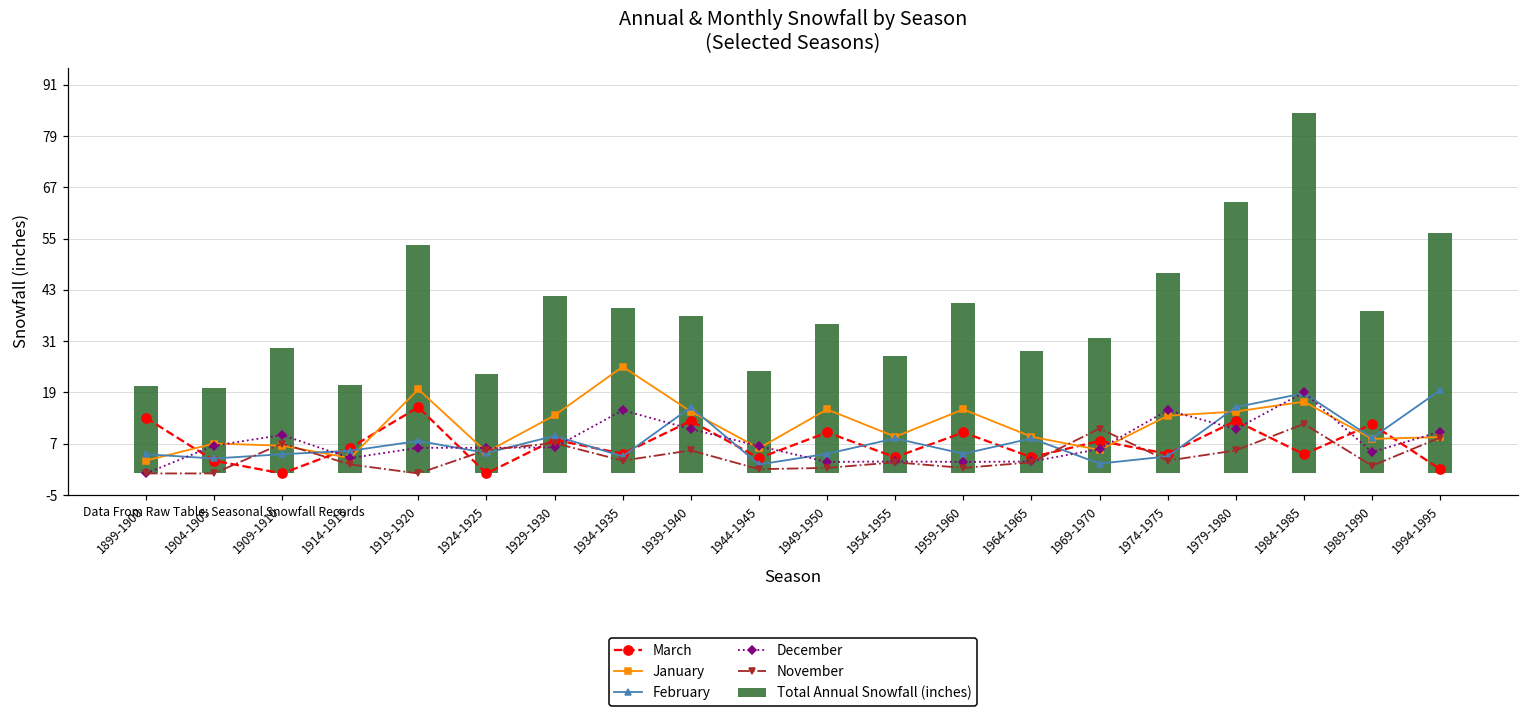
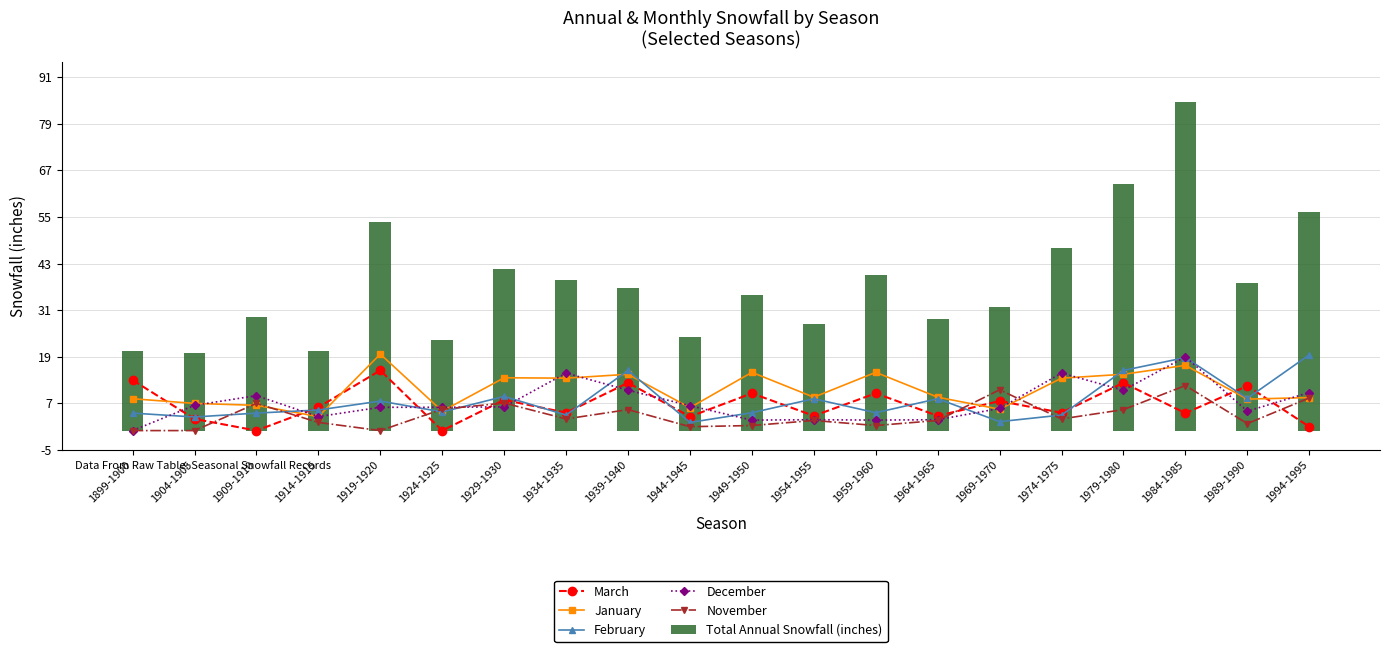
  {
    "March": {
      "1899-1900": 13,
      "1909-1910": 0,
      "1914-1915": 6,
      "1919-1920": 16,
      "1924-1925": 0,
      "1929-1930": 8,
      "1939-1940": 12,
      "1944-1945": 4,
      "1949-1950": 10,
      "1954-1955": 4,
      "1959-1960": 10,
      "1964-1965": 4,
      "1969-1970": 8,
      "1979-1980": 12,
      "1984-1985": 5,
      "1989-1990": 12,
      "1994-1995": 1
    },
    "Total Annual Snowfall (inches)": {
      "1899-1900": 20,
      "1904-1905": 20,
      "1909-1910": 29,
      "1914-1915": 21,
      "1919-1920": 54,
      "1924-1925": 23,
      "1929-1930": 42,
      "1934-1935": 39,
      "1939-1940": 37,
      "1944-1945": 24,
      "1949-1950": 35,
      "1954-1955": 27,
      "1959-1960": 40,
      "1964-1965": 29,
      "1969-1970": 32,
      "1974-1975": 47,
      "1979-1980": 64,
      "1984-1985": 85,
      "1989-1990": 38,
      "1994-1995": 56
    },
    "January": {
-     "1899-1900": 3,
+     "1899-1900": 8,
      "1919-1920": 20,
      "1929-1930": 14,
-     "1934-1935": 25,
+     "1934-1935": 14,
      "1939-1940": 15,
      "1949-1950": 15,
      "1959-1960": 15,
      "1974-1975": 14,
      "1979-1980": 15,
      "1984-1985": 17
    },
    "February": {
      "1899-1900": 5,
      "1909-1910": 5,
      "1914-1915": 5,
      "1919-1920": 8,
      "1929-1930": 9,
      "1939-1940": 16,
      "1944-1945": 2,
      "1949-1950": 5,
      "1959-1960": 5,
      "1969-1970": 2,
      "1979-1980": 16,
      "1994-1995": 20
    },
    "December": {
      "1909-1910": 9,
      "1919-1920": 6,
      "1929-1930": 6,
      "1934-1935": 15,
      "1939-1940": 10,
      "1949-1950": 3,
      "1959-1960": 3,
      "1974-1975": 15,
      "1979-1980": 10,
      "1989-1990": 5,
      "1994-1995": 10
    },
    "November": {
      "1904-1905": 0,
      "1914-1915": 2,
      "1919-1920": 0,
      "1929-1930": 7,
      "1934-1935": 3,
      "1939-1940": 5,
      "1944-1945": 1,
      "1949-1950": 1,
      "1959-1960": 1,
      "1969-1970": 11,
      "1974-1975": 3,
      "1979-1980": 5,
      "1984-1985": 12,
      "1989-1990": 2
    }
  }
